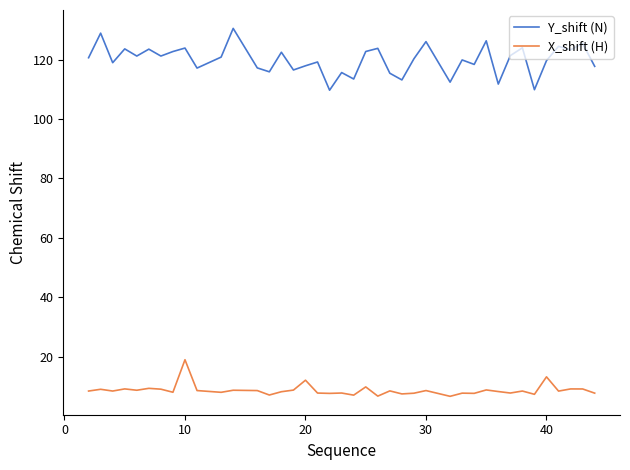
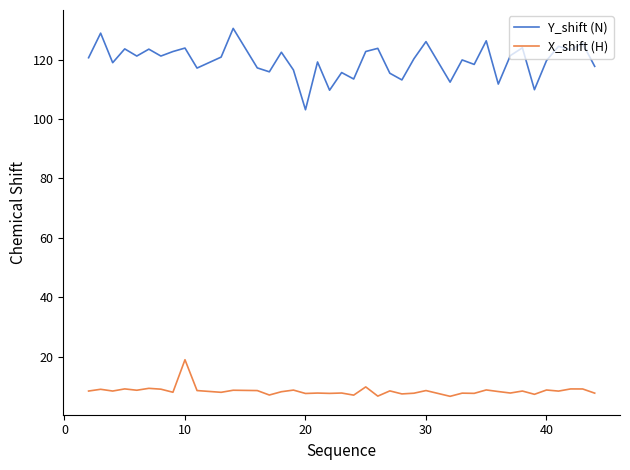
  {
    "Y_shift (N)": {
      "10": 124,
-     "20": 118,
+     "20": 103,
      "30": 126,
      "40": 120
    },
    "X_shift (H)": {
      "10": 19,
-     "20": 12,
+     "20": 8,
      "30": 9,
-     "40": 13
+     "40": 9
    }
  }
